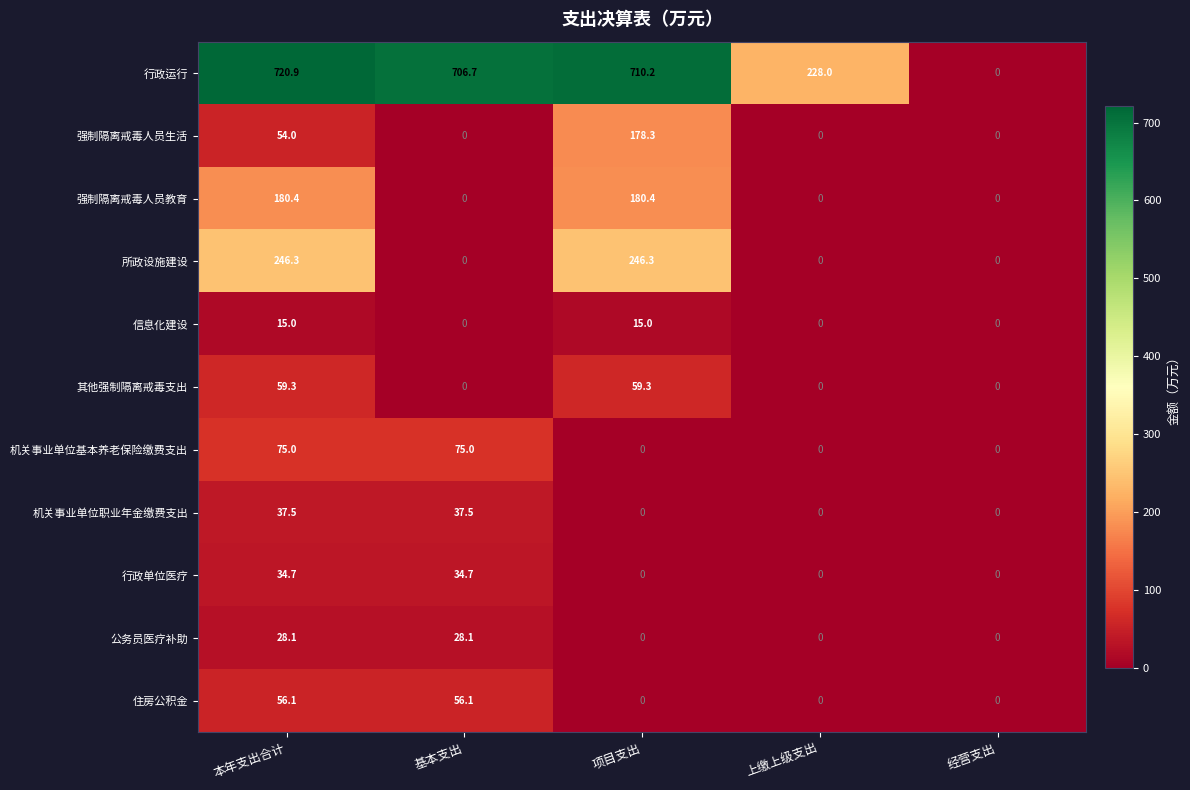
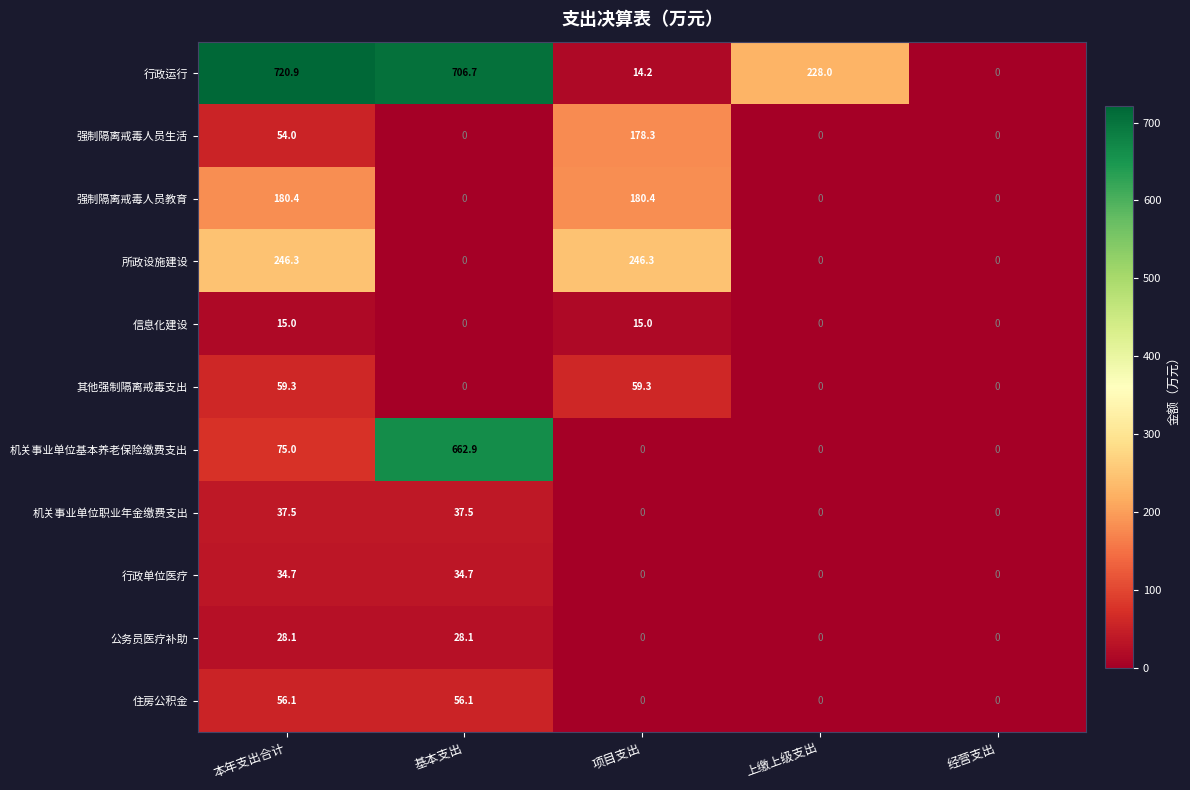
  {
    "行政运行": {
      "本年支出合计": 720.9,
      "基本支出": 706.7,
-     "项目支出": 710.2,
+     "项目支出": 14.2,
      "上缴上级支出": 228.0,
      "经营支出": 0
    },
    "强制隔离戒毒人员生活": {
      "本年支出合计": 54.0,
      "基本支出": 0,
      "项目支出": 178.3,
      "上缴上级支出": 0,
      "经营支出": 0
    },
    "强制隔离戒毒人员教育": {
      "本年支出合计": 180.4,
      "基本支出": 0,
      "项目支出": 180.4,
      "上缴上级支出": 0,
      "经营支出": 0
    },
    "所政设施建设": {
      "本年支出合计": 246.3,
      "基本支出": 0,
      "项目支出": 246.3,
      "上缴上级支出": 0,
      "经营支出": 0
    },
    "信息化建设": {
      "本年支出合计": 15.0,
      "基本支出": 0,
      "项目支出": 15.0,
      "上缴上级支出": 0,
      "经营支出": 0
    },
    "其他强制隔离戒毒支出": {
      "本年支出合计": 59.3,
      "基本支出": 0,
      "项目支出": 59.3,
      "上缴上级支出": 0,
      "经营支出": 0
    },
    "机关事业单位基本养老保险缴费支出": {
      "本年支出合计": 75.0,
-     "基本支出": 75.0,
+     "基本支出": 662.9,
      "项目支出": 0,
      "上缴上级支出": 0,
      "经营支出": 0
    },
    "机关事业单位职业年金缴费支出": {
      "本年支出合计": 37.5,
      "基本支出": 37.5,
      "项目支出": 0,
      "上缴上级支出": 0,
      "经营支出": 0
    },
    "行政单位医疗": {
      "本年支出合计": 34.7,
      "基本支出": 34.7,
      "项目支出": 0,
      "上缴上级支出": 0,
      "经营支出": 0
    },
    "公务员医疗补助": {
      "本年支出合计": 28.1,
      "基本支出": 28.1,
      "项目支出": 0,
      "上缴上级支出": 0,
      "经营支出": 0
    },
    "住房公积金": {
      "本年支出合计": 56.1,
      "基本支出": 56.1,
      "项目支出": 0,
      "上缴上级支出": 0,
      "经营支出": 0
    }
  }
